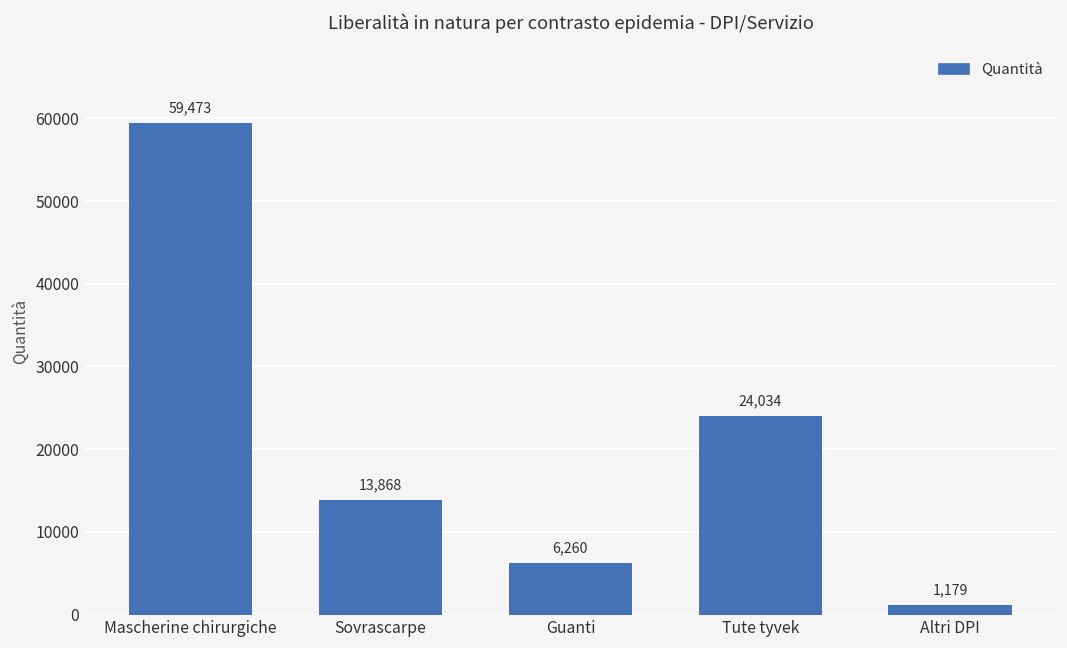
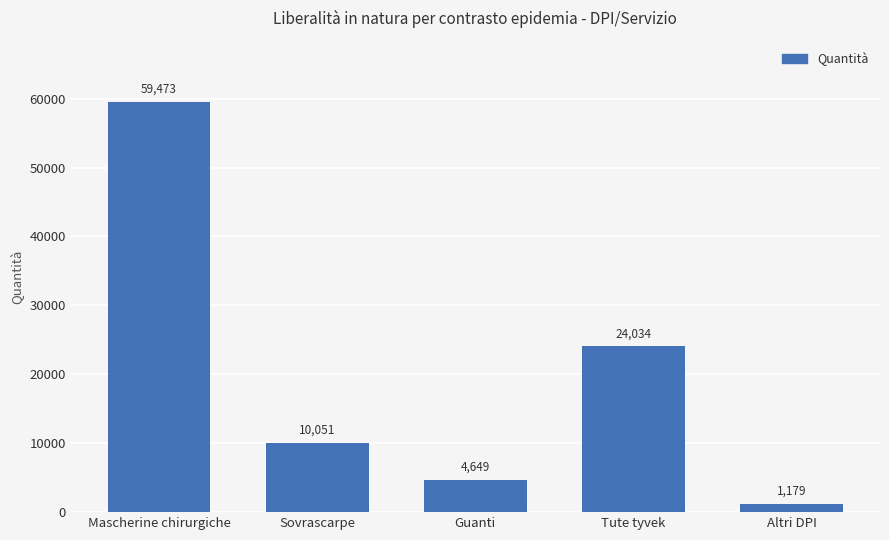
  {
    "Mascherine chirurgiche": "59,473",
-   "Sovrascarpe": "13,868",
-   "Guanti": "6,260",
+   "Sovrascarpe": "10,051",
+   "Guanti": "4,649",
    "Tute tyvek": "24,034",
    "Altri DPI": "1,179"
  }
